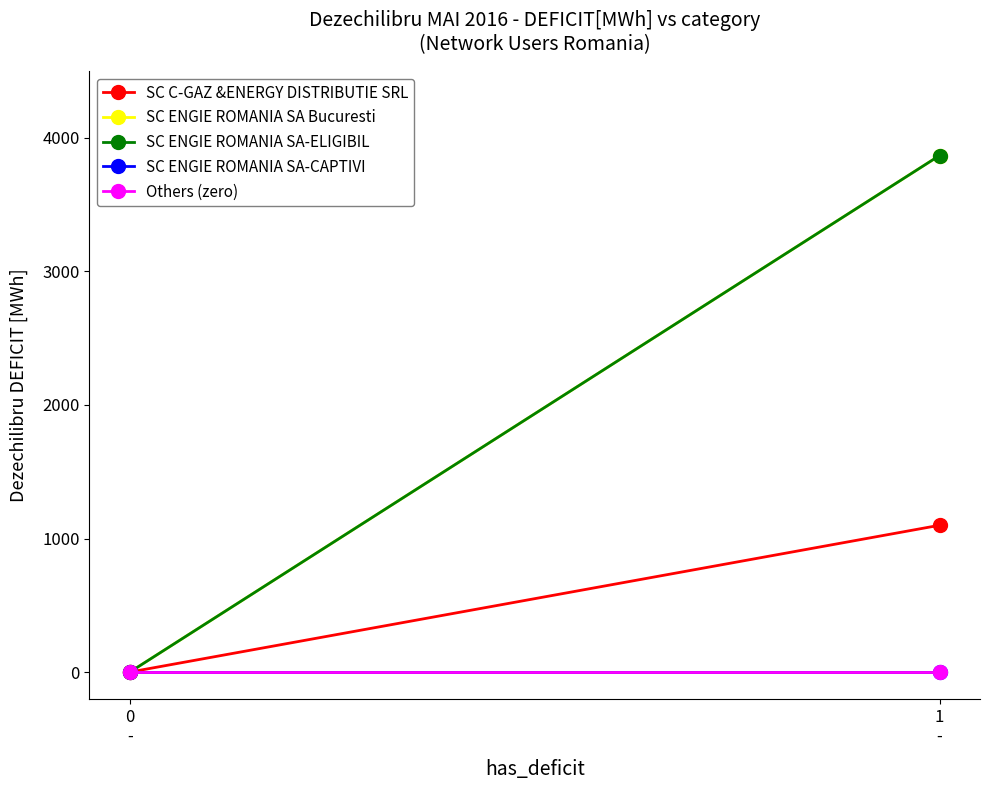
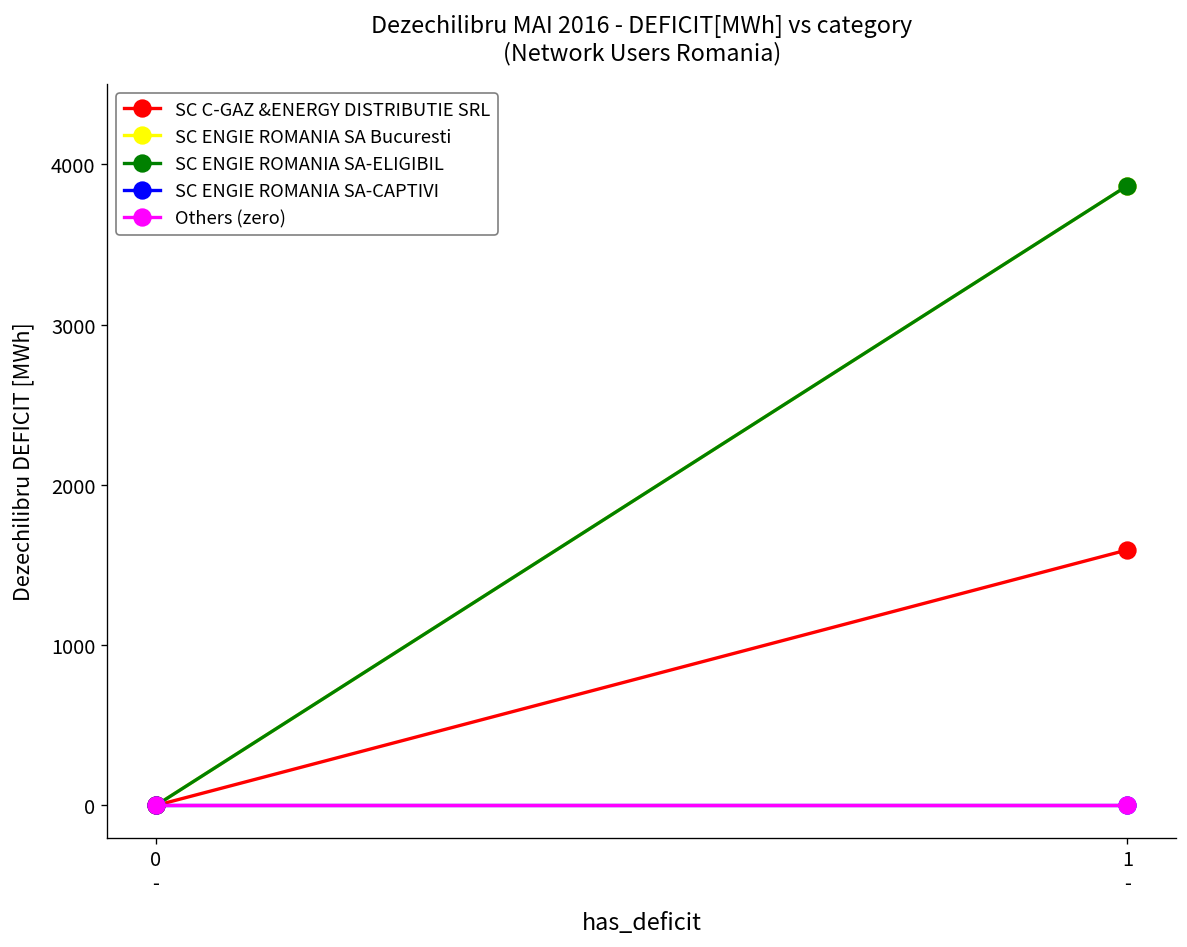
  {
    "SC C-GAZ &ENERGY DISTRIBUTIE SRL": {
-     "1 -": 1100
+     "1 -": 1590
    },
    "SC ENGIE ROMANIA SA-ELIGIBIL": {
      "1 -": 3870
    },
    "Others (zero)": {
      "1 -": 0
    }
  }
